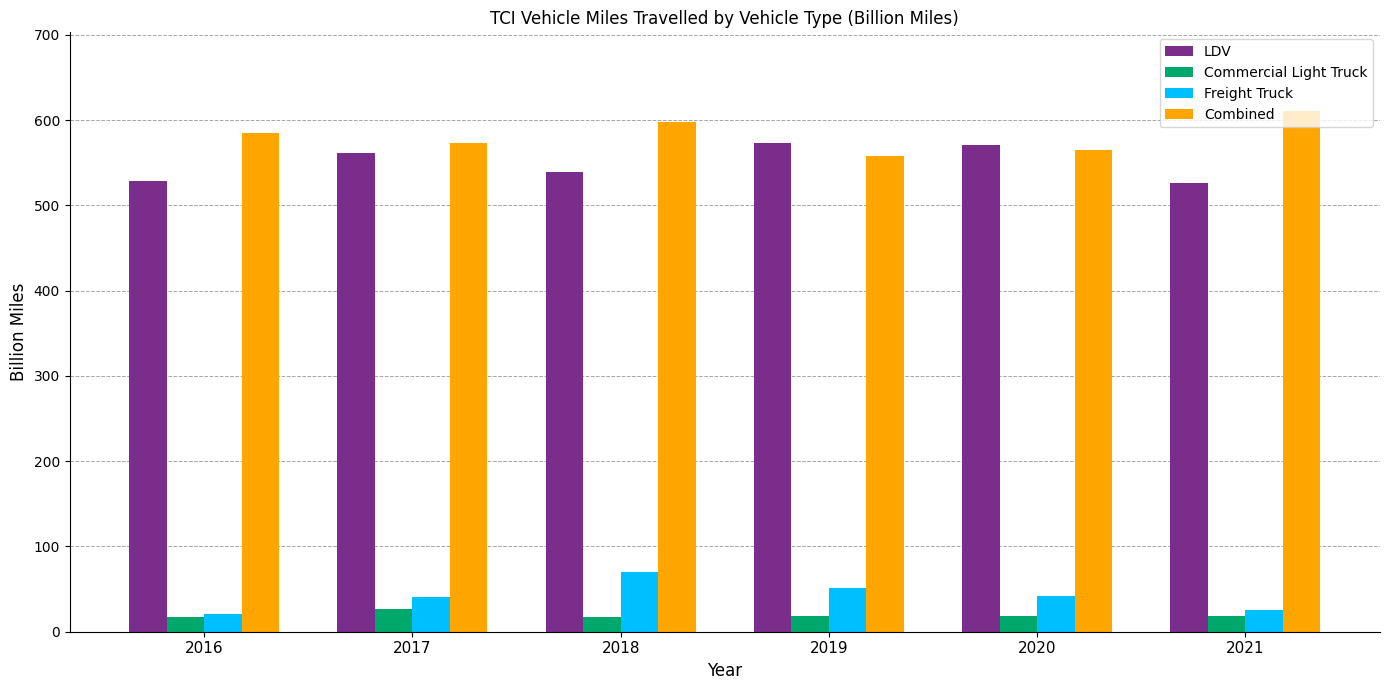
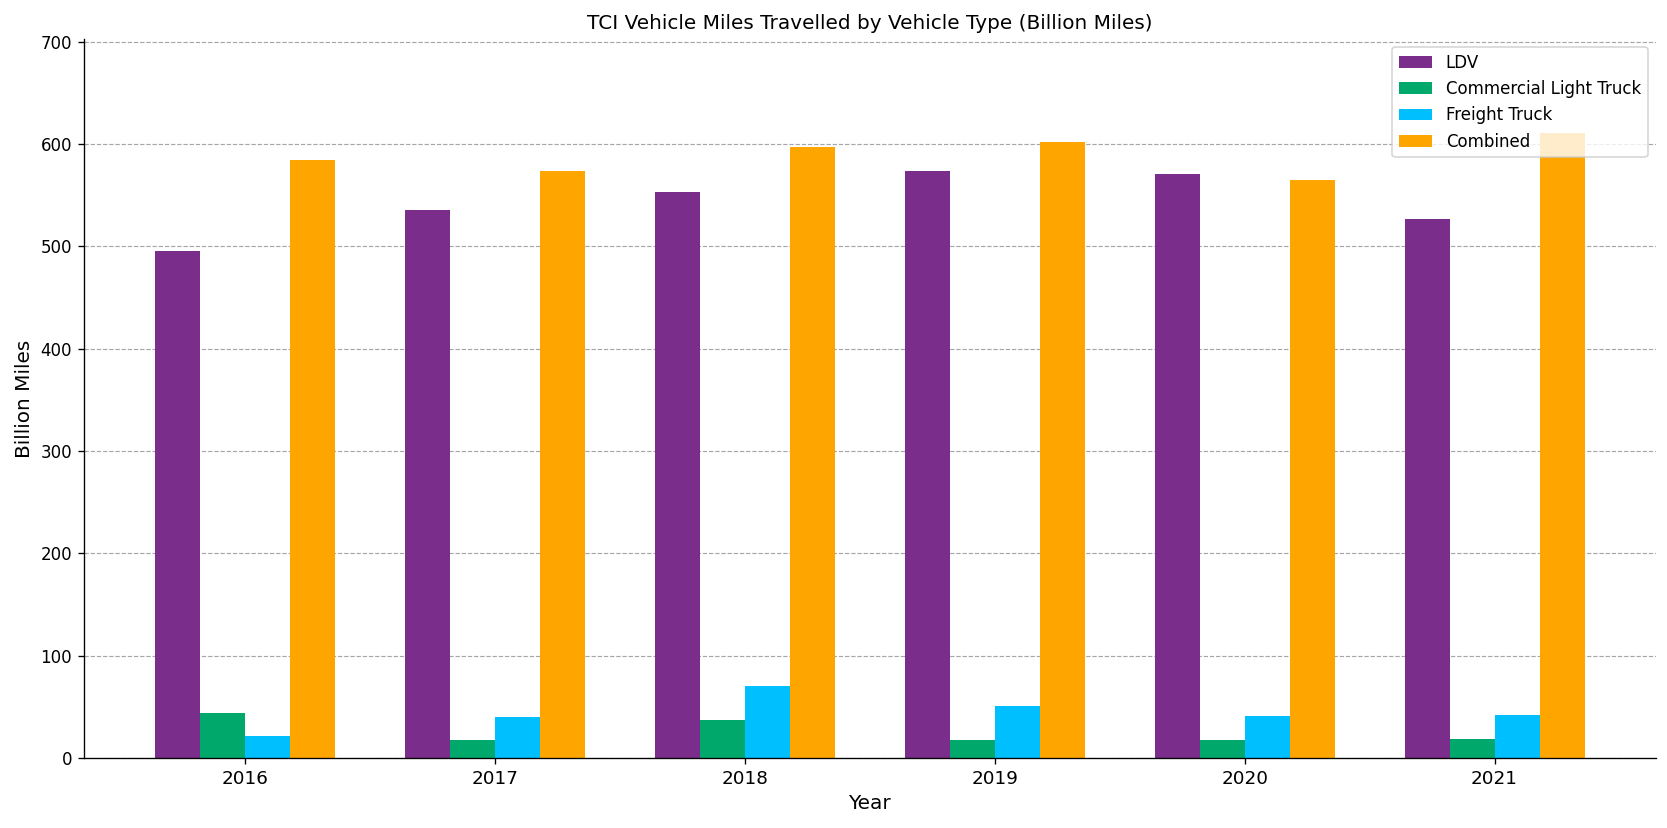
  {
    "LDV": {
-     "2016": 530,
-     "2017": 560,
-     "2018": 540,
+     "2016": 500,
+     "2017": 540,
+     "2018": 550,
      "2019": 570,
      "2020": 570,
      "2021": 530
    },
    "Commercial Light Truck": {
-     "2016": 20,
-     "2017": 30,
-     "2018": 20,
+     "2016": 40,
+     "2017": 20,
+     "2018": 40,
      "2019": 20,
      "2020": 20,
      "2021": 20
    },
    "Freight Truck": {
      "2016": 20,
      "2017": 40,
      "2018": 70,
      "2019": 50,
      "2020": 40,
-     "2021": 30
+     "2021": 40
    },
    "Combined": {
      "2016": 580,
      "2017": 570,
      "2018": 600,
-     "2019": 560,
+     "2019": 600,
      "2020": 560
    }
  }
